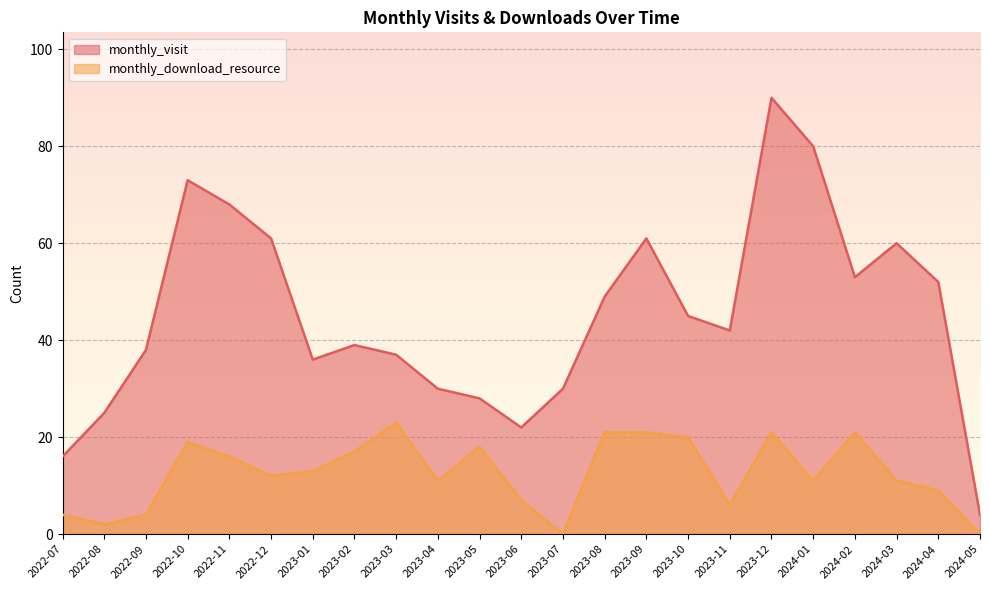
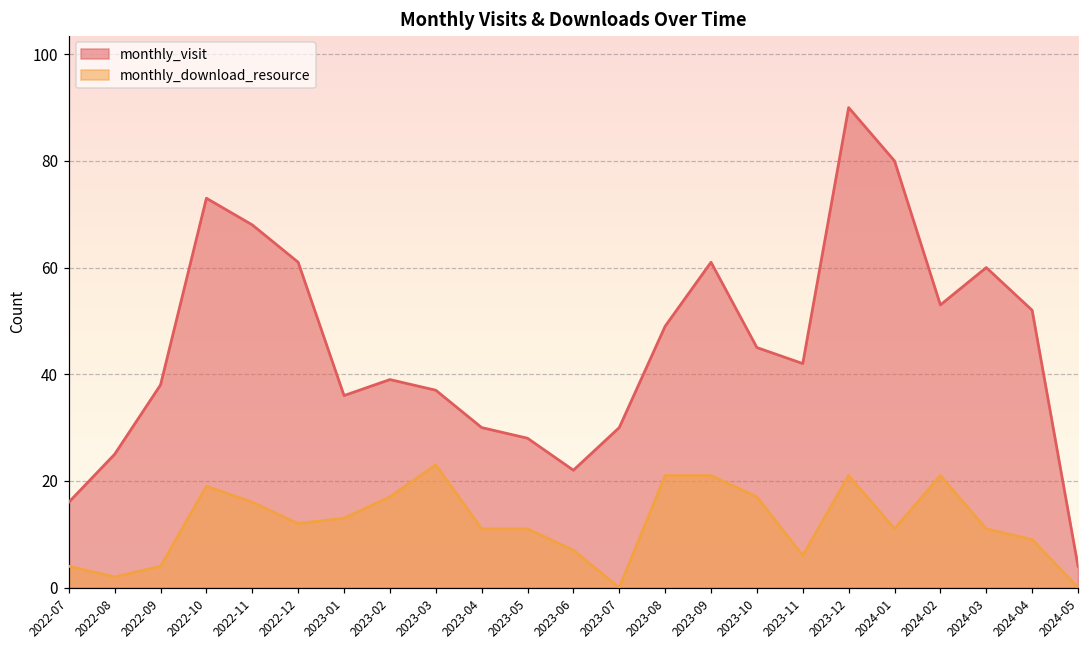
  {
    "monthly_visit": {
      "2022-07": 16,
      "2022-08": 25,
      "2022-09": 38,
      "2022-10": 73,
      "2022-11": 68,
      "2022-12": 61,
      "2023-01": 36,
      "2023-02": 39,
      "2023-03": 37,
      "2023-04": 30,
      "2023-05": 28,
      "2023-06": 22,
      "2023-07": 30,
      "2023-08": 49,
      "2023-09": 61,
      "2023-10": 45,
      "2023-11": 42,
      "2023-12": 90,
      "2024-01": 80,
      "2024-02": 53,
      "2024-03": 60,
      "2024-04": 52,
      "2024-05": 4
    },
    "monthly_download_resource": {
      "2022-07": 4,
      "2022-08": 2,
      "2022-09": 4,
      "2022-10": 19,
      "2022-11": 16,
      "2022-12": 12,
      "2023-01": 13,
      "2023-02": 17,
      "2023-03": 23,
      "2023-04": 11,
-     "2023-05": 18,
+     "2023-05": 11,
      "2023-06": 7,
      "2023-07": 0,
      "2023-08": 21,
      "2023-09": 21,
-     "2023-10": 20,
+     "2023-10": 17,
      "2023-11": 6,
      "2023-12": 21,
      "2024-01": 11,
      "2024-02": 21,
      "2024-03": 11,
      "2024-04": 9,
      "2024-05": 0
    }
  }
